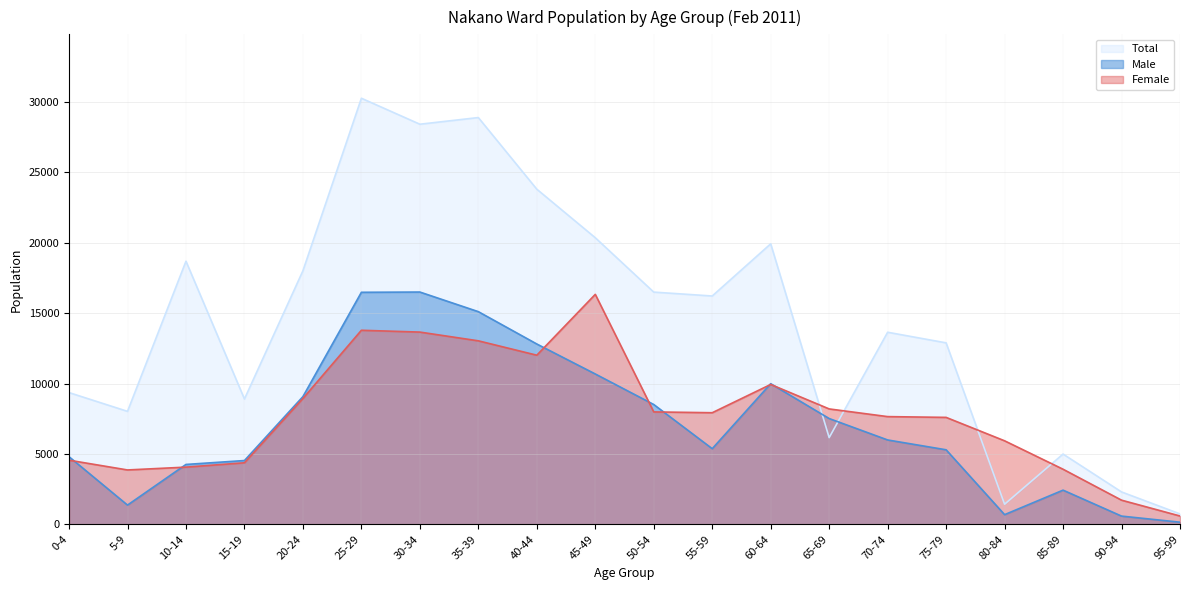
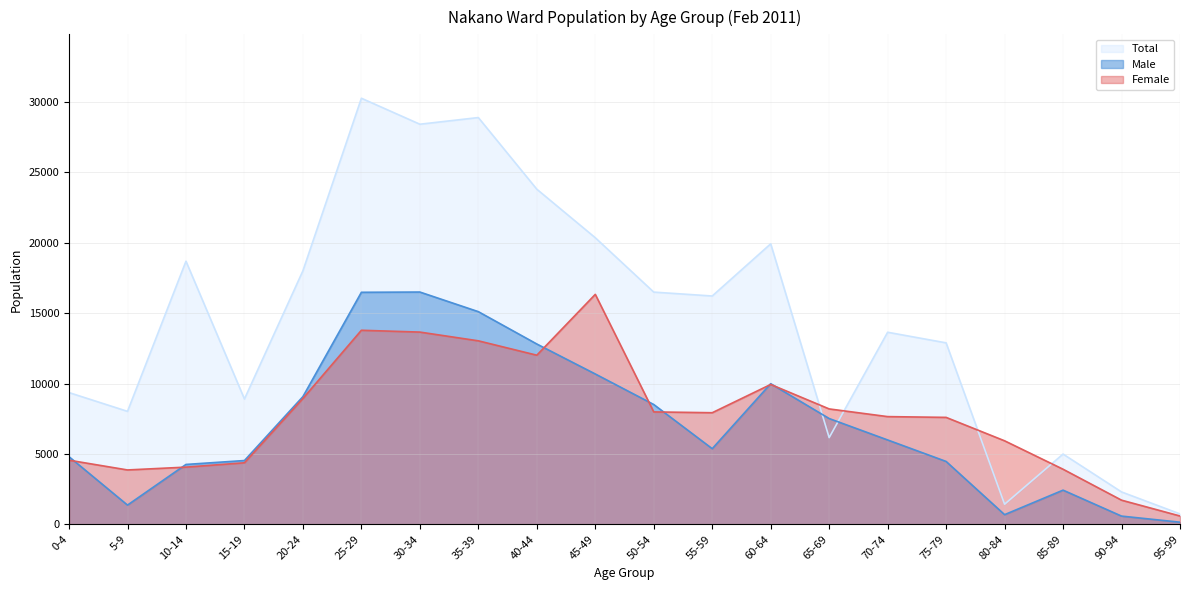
  {
    "Total": {
      "0-4": 9400,
      "5-9": 8000,
      "10-14": 18700,
      "15-19": 8900,
      "20-24": 18000,
      "25-29": 30300,
      "30-34": 28400,
      "35-39": 28900,
      "40-44": 23800,
      "45-49": 20400,
      "50-54": 16500,
      "55-59": 16200,
      "60-64": 19900,
      "65-69": 6200,
      "70-74": 13600,
      "75-79": 12900,
      "80-84": 1400,
      "85-89": 5000,
      "90-94": 2300
    },
    "Male": {
      "0-4": 4800,
      "5-9": 1400,
      "10-14": 4300,
      "25-29": 16500,
      "30-34": 16500,
      "35-39": 15100,
      "40-44": 12800,
      "45-49": 10700,
      "50-54": 8500,
      "55-59": 5400,
      "65-69": 7500,
      "70-74": 6000,
-     "75-79": 5300,
+     "75-79": 4500,
      "80-84": 700,
      "85-89": 2400,
      "90-94": 600,
      "95-99": 200
    },
    "Female": {
      "0-4": 4600,
      "5-9": 3900,
      "10-14": 4100,
      "25-29": 13800,
      "30-34": 13700,
      "35-39": 13000,
      "40-44": 12000,
      "45-49": 16300,
      "50-54": 8000,
      "55-59": 7900,
      "65-69": 8200,
      "70-74": 7700,
      "75-79": 7600,
      "80-84": 5900,
      "85-89": 3900,
      "90-94": 1700
    }
  }
